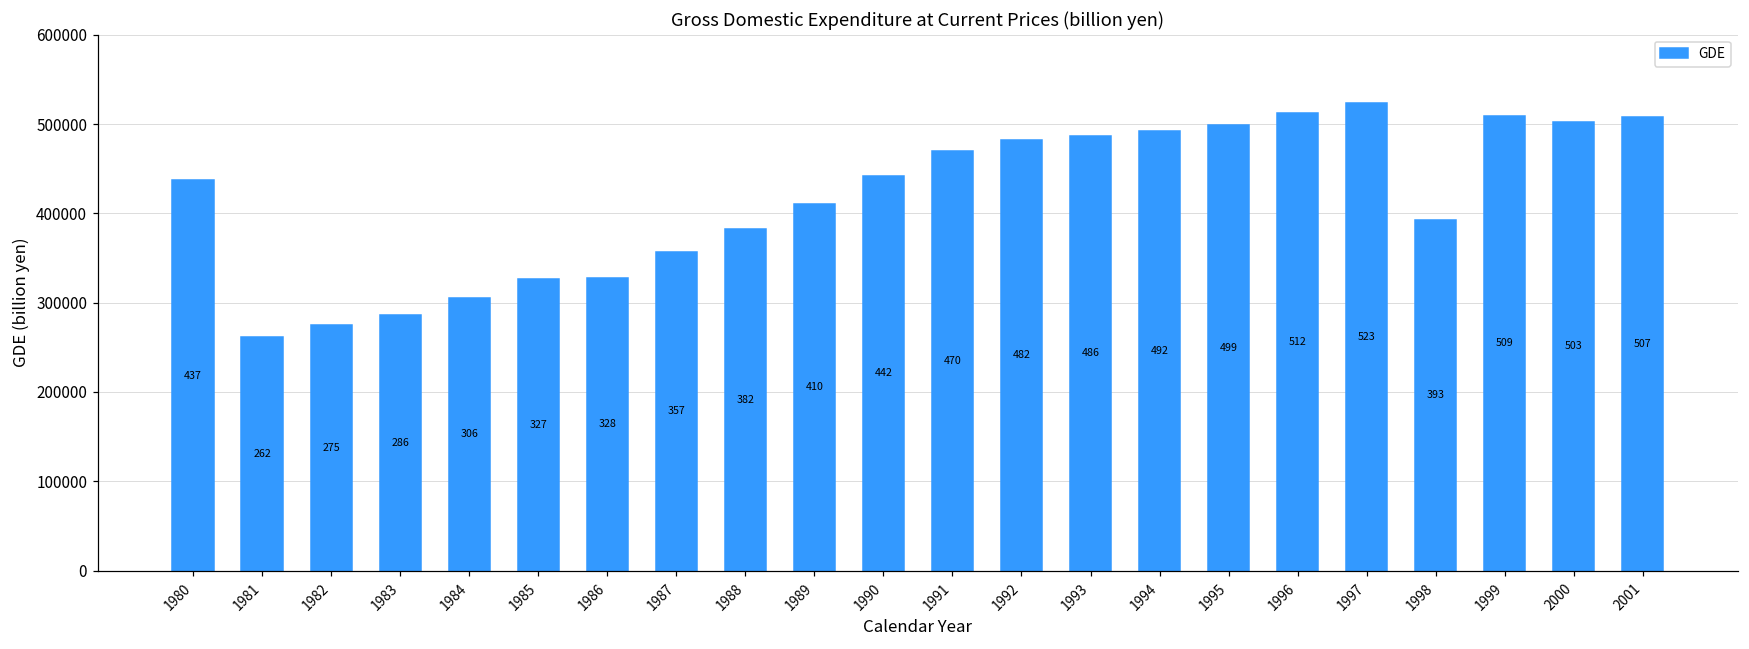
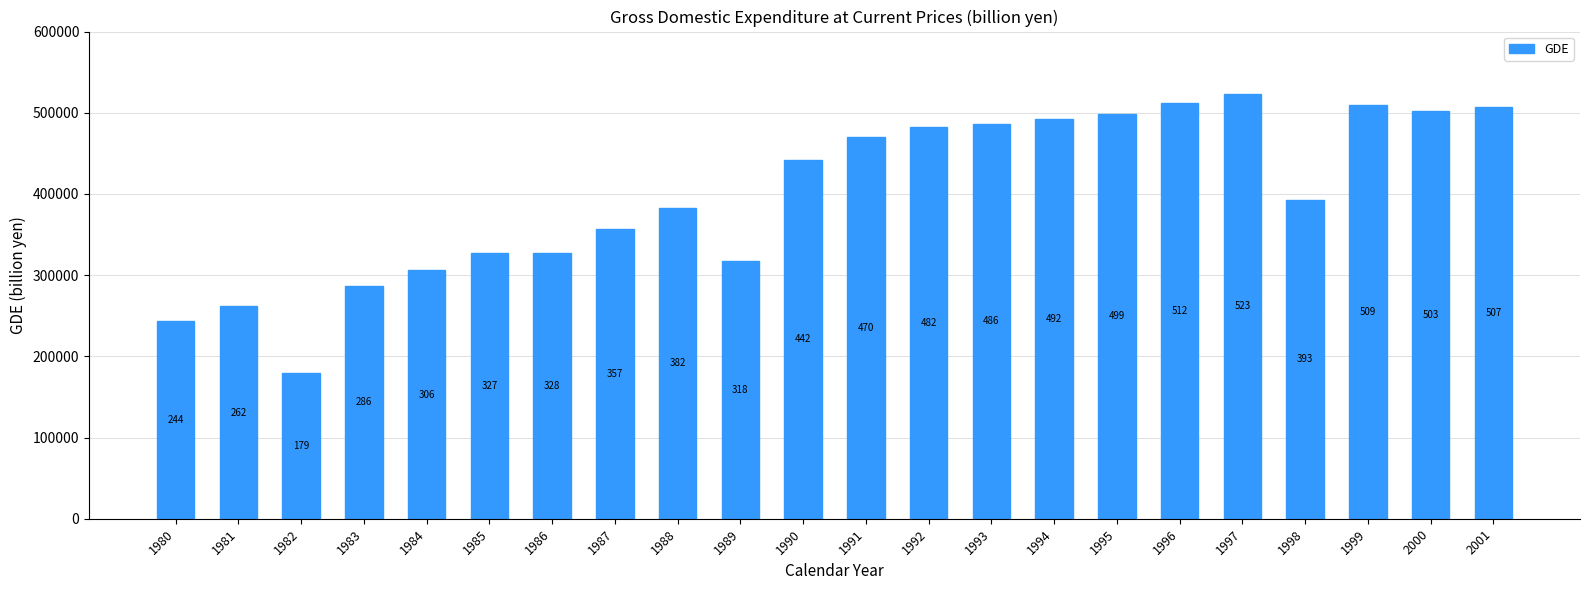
  {
-   "1980": 437,
-   "1982": 275,
-   "1989": 410
+   "1980": 244,
+   "1982": 179,
+   "1989": 318
  }
